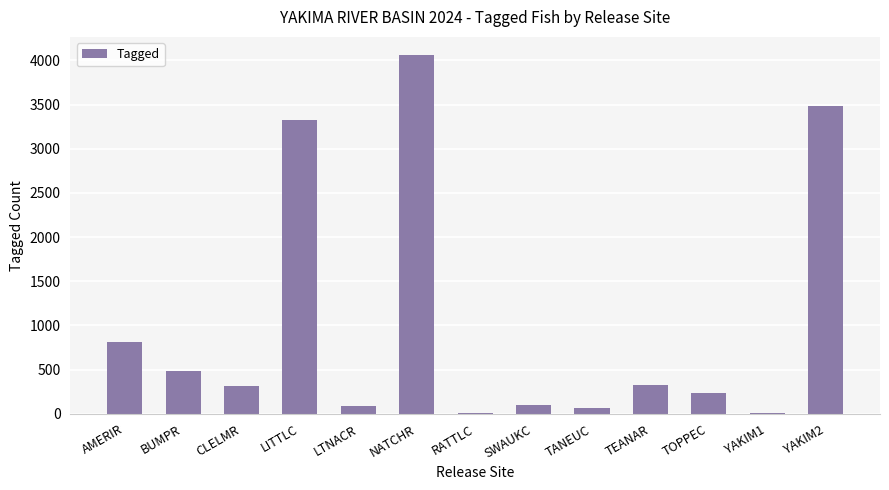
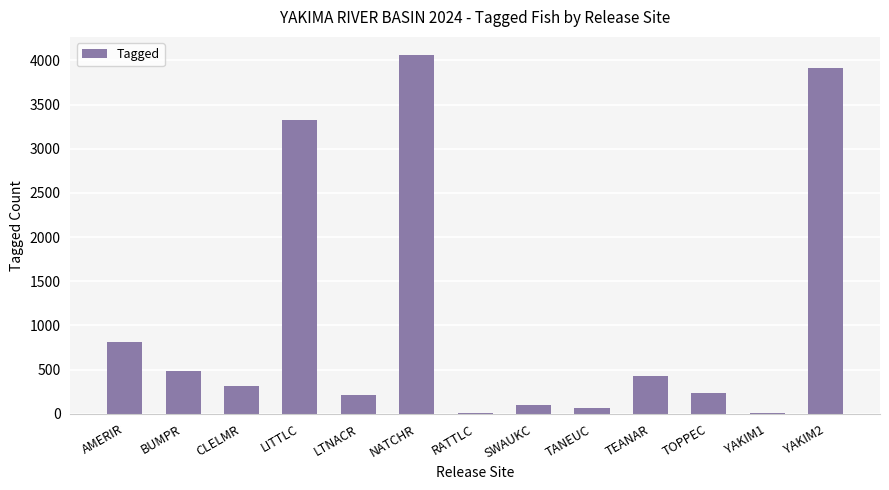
  {
    "AMERIR": 800,
    "BUMPR": 500,
    "CLELMR": 300,
    "LITTLC": 3300,
-   "LTNACR": 100,
+   "LTNACR": 200,
    "NATCHR": 4100,
    "SWAUKC": 100,
    "TANEUC": 100,
-   "TEANAR": 300,
+   "TEANAR": 400,
    "TOPPEC": 200,
-   "YAKIM2": 3500
+   "YAKIM2": 3900
  }
